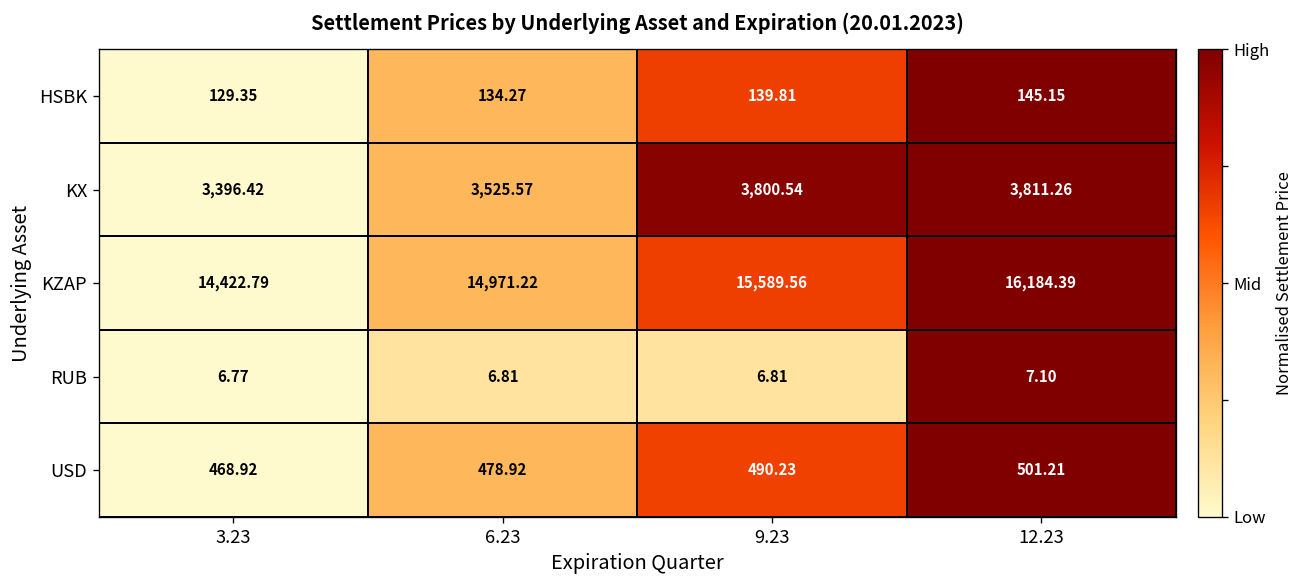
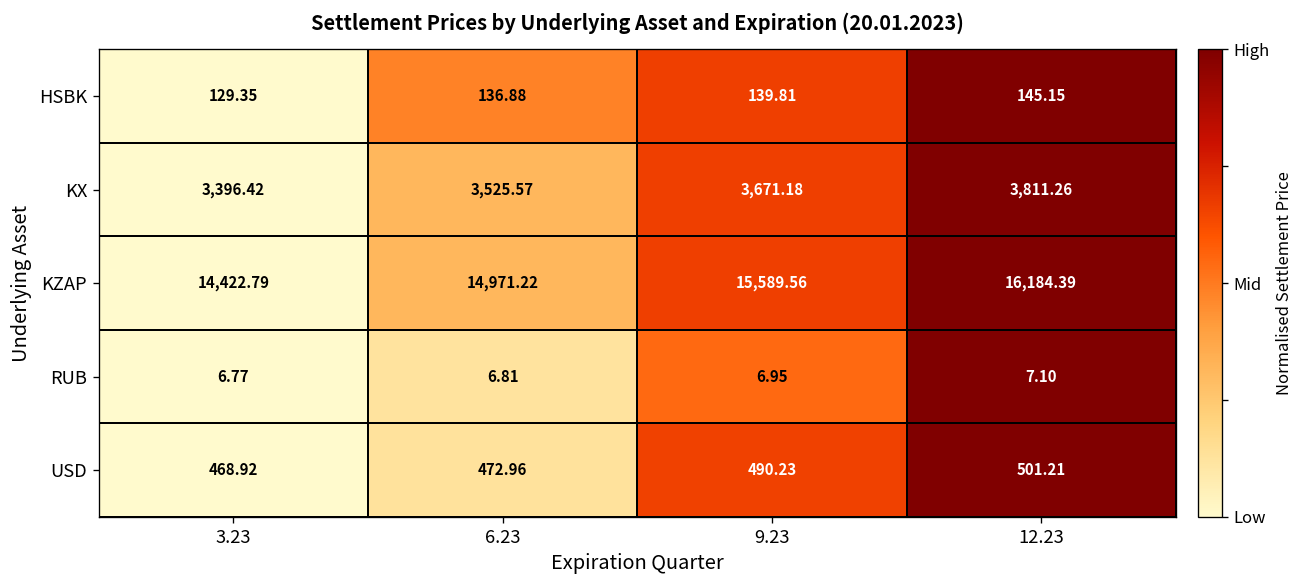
  {
    "HSBK": {
      "3.23": "129.35",
-     "6.23": "134.27",
+     "6.23": "136.88",
      "9.23": "139.81",
      "12.23": "145.15"
    },
    "KX": {
      "3.23": "3,396.42",
      "6.23": "3,525.57",
-     "9.23": "3,800.54",
+     "9.23": "3,671.18",
      "12.23": "3,811.26"
    },
    "KZAP": {
      "3.23": "14,422.79",
      "6.23": "14,971.22",
      "9.23": "15,589.56",
      "12.23": "16,184.39"
    },
    "RUB": {
      "3.23": "6.77",
      "6.23": "6.81",
-     "9.23": "6.81",
+     "9.23": "6.95",
      "12.23": "7.10"
    },
    "USD": {
      "3.23": "468.92",
-     "6.23": "478.92",
+     "6.23": "472.96",
      "9.23": "490.23",
      "12.23": "501.21"
    }
  }
